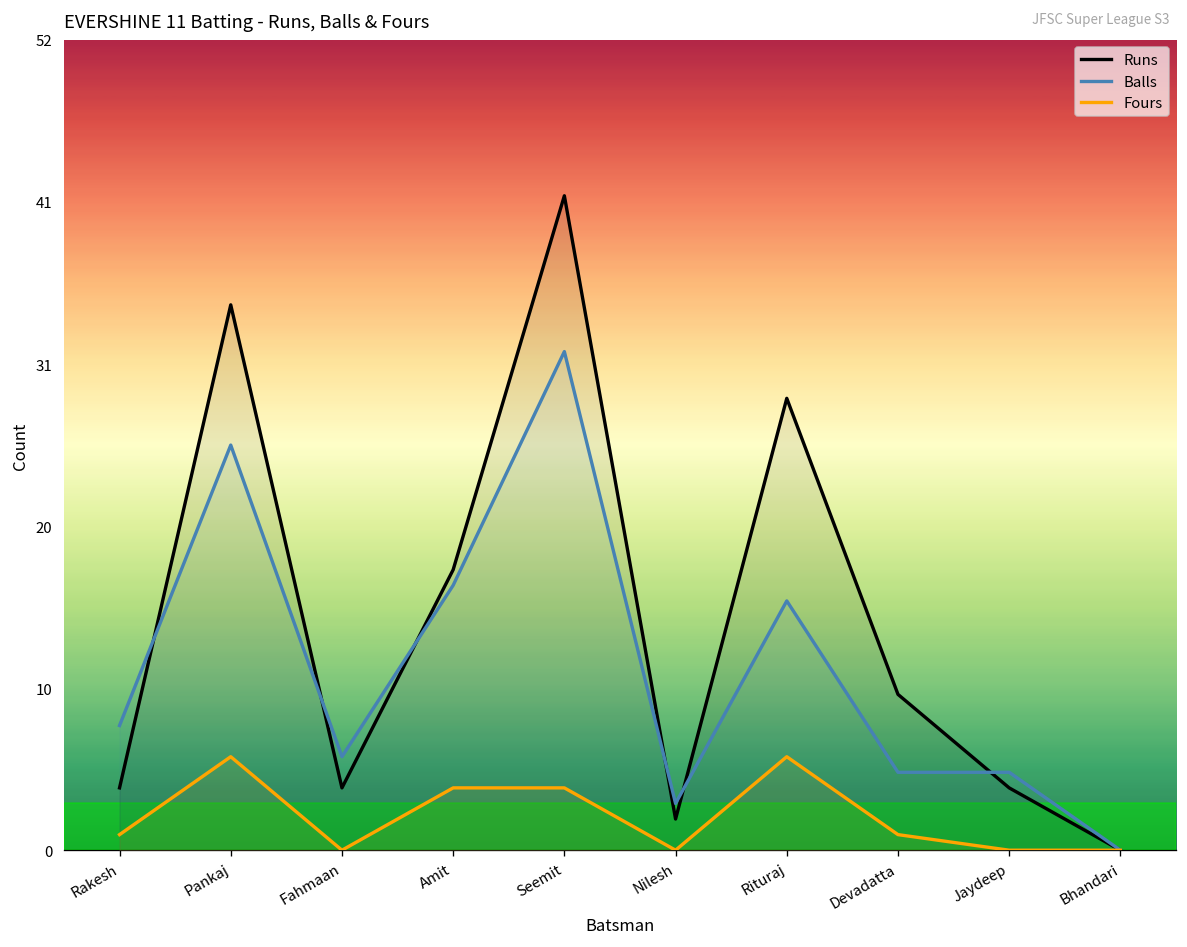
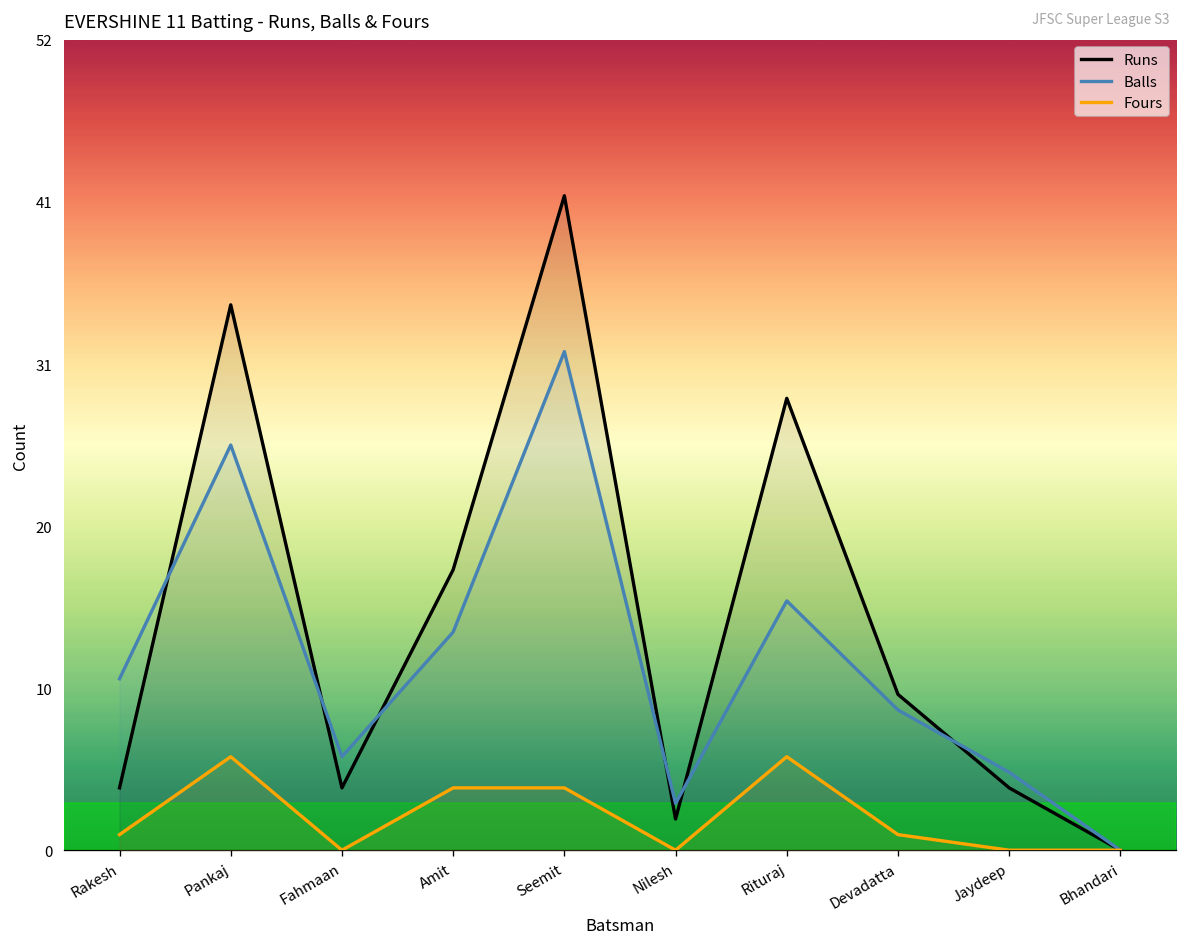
  {
    "Runs": {
      "Rakesh": 4,
      "Pankaj": 35,
      "Fahmaan": 4,
      "Amit": 18,
      "Seemit": 42,
      "Rituraj": 29,
      "Devadatta": 10,
      "Jaydeep": 4
    },
    "Balls": {
-     "Rakesh": 8,
+     "Rakesh": 11,
      "Pankaj": 26,
      "Fahmaan": 6,
-     "Amit": 17,
+     "Amit": 14,
      "Seemit": 32,
      "Rituraj": 16,
-     "Devadatta": 5,
+     "Devadatta": 9,
      "Jaydeep": 5
    },
    "Fours": {
      "Pankaj": 6,
      "Amit": 4,
      "Seemit": 4,
      "Rituraj": 6
    }
  }
